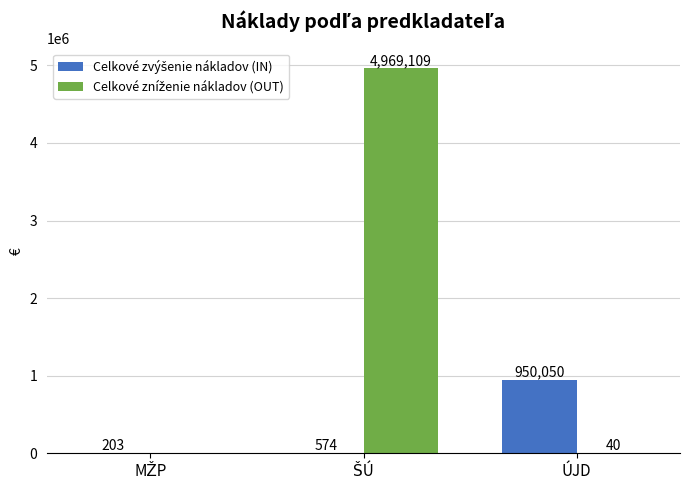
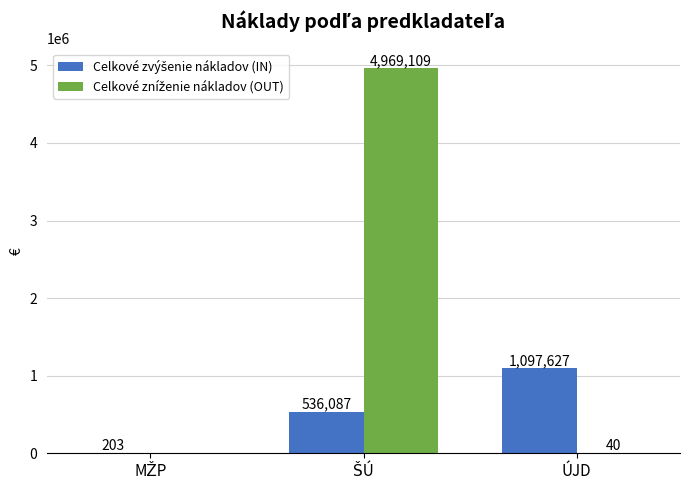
  {
    "Celkové zvýšenie nákladov (IN)": {
      "MŽP": "203",
-     "ŠÚ": "574",
-     "ÚJD": "950,050"
+     "ŠÚ": "536,087",
+     "ÚJD": "1,097,627"
    },
    "Celkové zníženie nákladov (OUT)": {
      "ŠÚ": "4,969,109",
      "ÚJD": "40"
    }
  }
